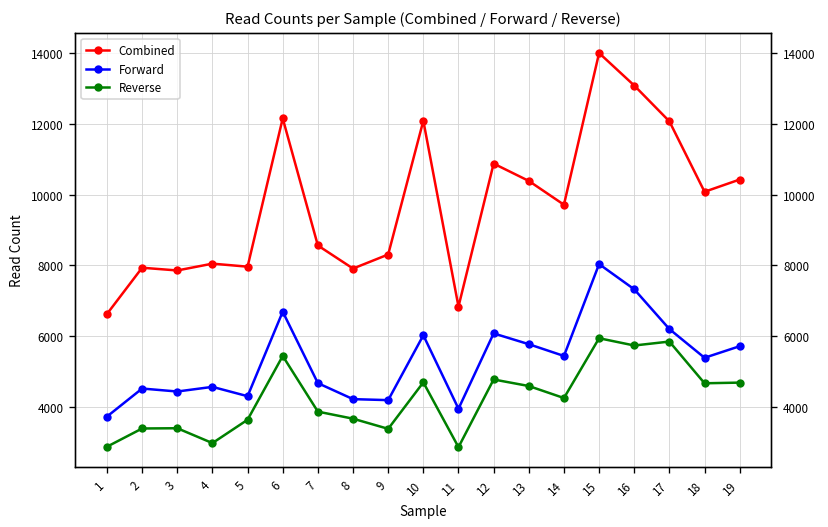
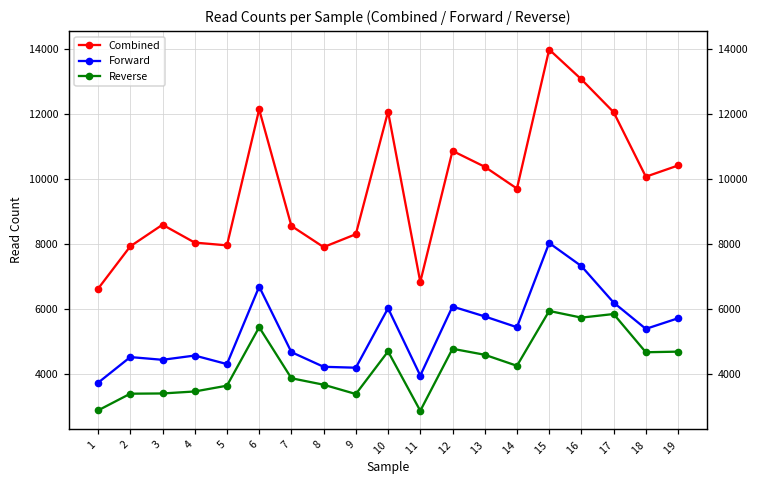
  {
    "Combined": {
      "1": 6600,
      "2": 7900,
-     "3": 7900,
+     "3": 8600,
      "4": 8100,
      "5": 8000,
      "6": 12100,
      "7": 8600,
      "8": 7900,
      "9": 8300,
      "10": 12100,
      "11": 6800,
      "12": 10900,
      "13": 10400,
      "14": 9700,
      "15": 14000,
      "16": 13100,
      "17": 12100,
      "18": 10100,
      "19": 10400
    },
    "Forward": {
      "1": 3700,
      "2": 4500,
      "3": 4400,
      "4": 4600,
      "5": 4300,
      "6": 6700,
      "7": 4700,
      "8": 4200,
      "9": 4200,
      "10": 6000,
      "11": 4000,
      "12": 6100,
      "13": 5800,
      "14": 5400,
      "15": 8000,
      "16": 7300,
      "17": 6200,
      "18": 5400,
      "19": 5700
    },
    "Reverse": {
      "1": 2900,
      "2": 3400,
      "3": 3400,
-     "4": 3000,
+     "4": 3500,
      "5": 3700,
      "6": 5400,
      "7": 3900,
      "8": 3700,
      "9": 3400,
      "10": 4700,
      "11": 2900,
      "12": 4800,
      "13": 4600,
      "14": 4300,
      "15": 5900,
      "16": 5700,
      "17": 5900,
      "18": 4700,
      "19": 4700
    }
  }
